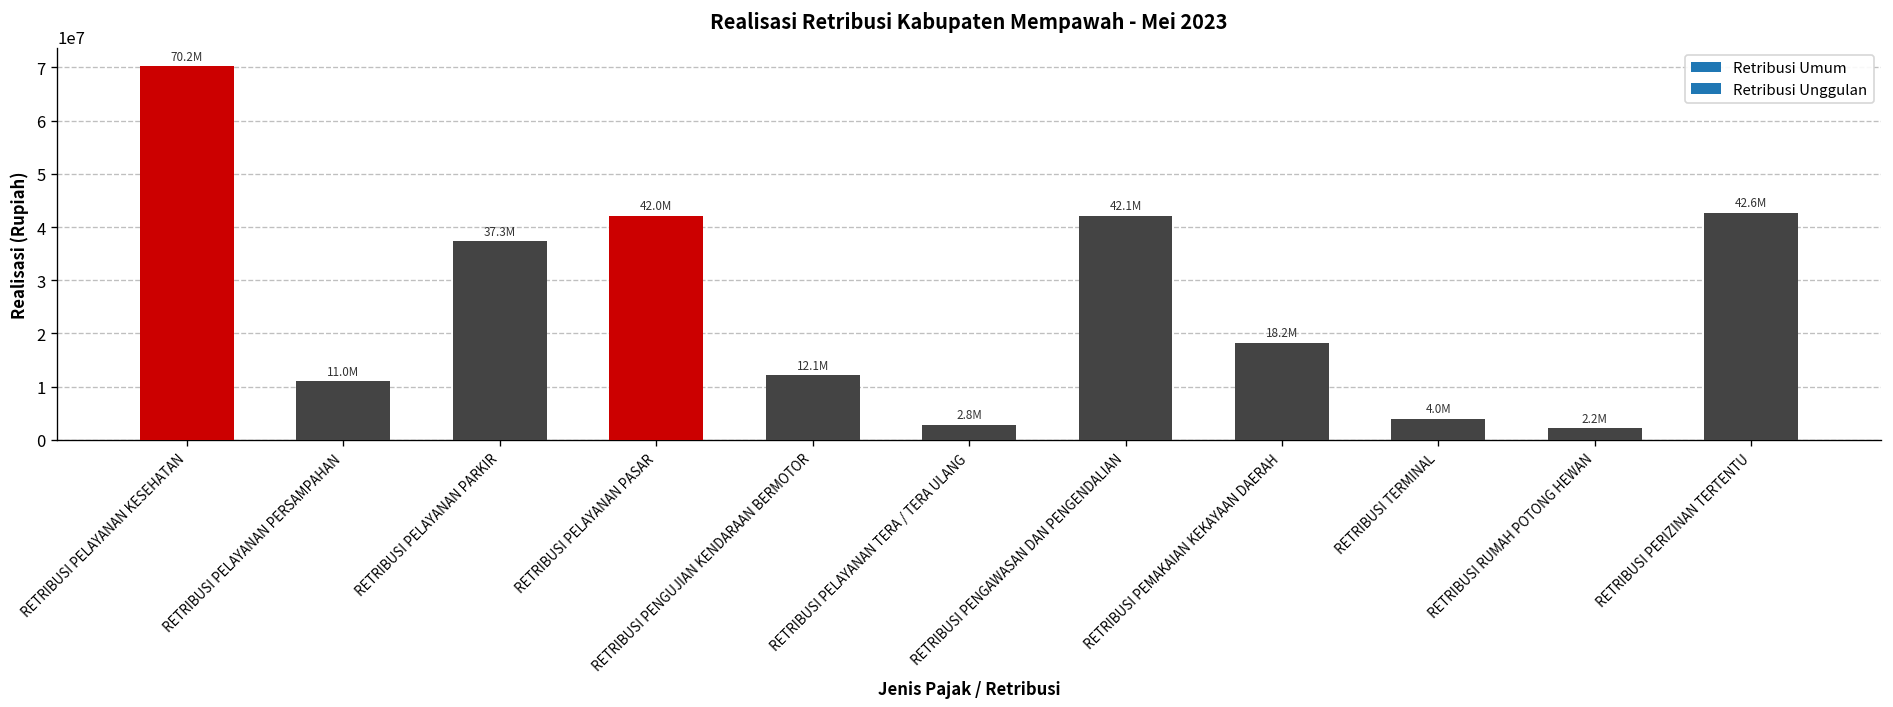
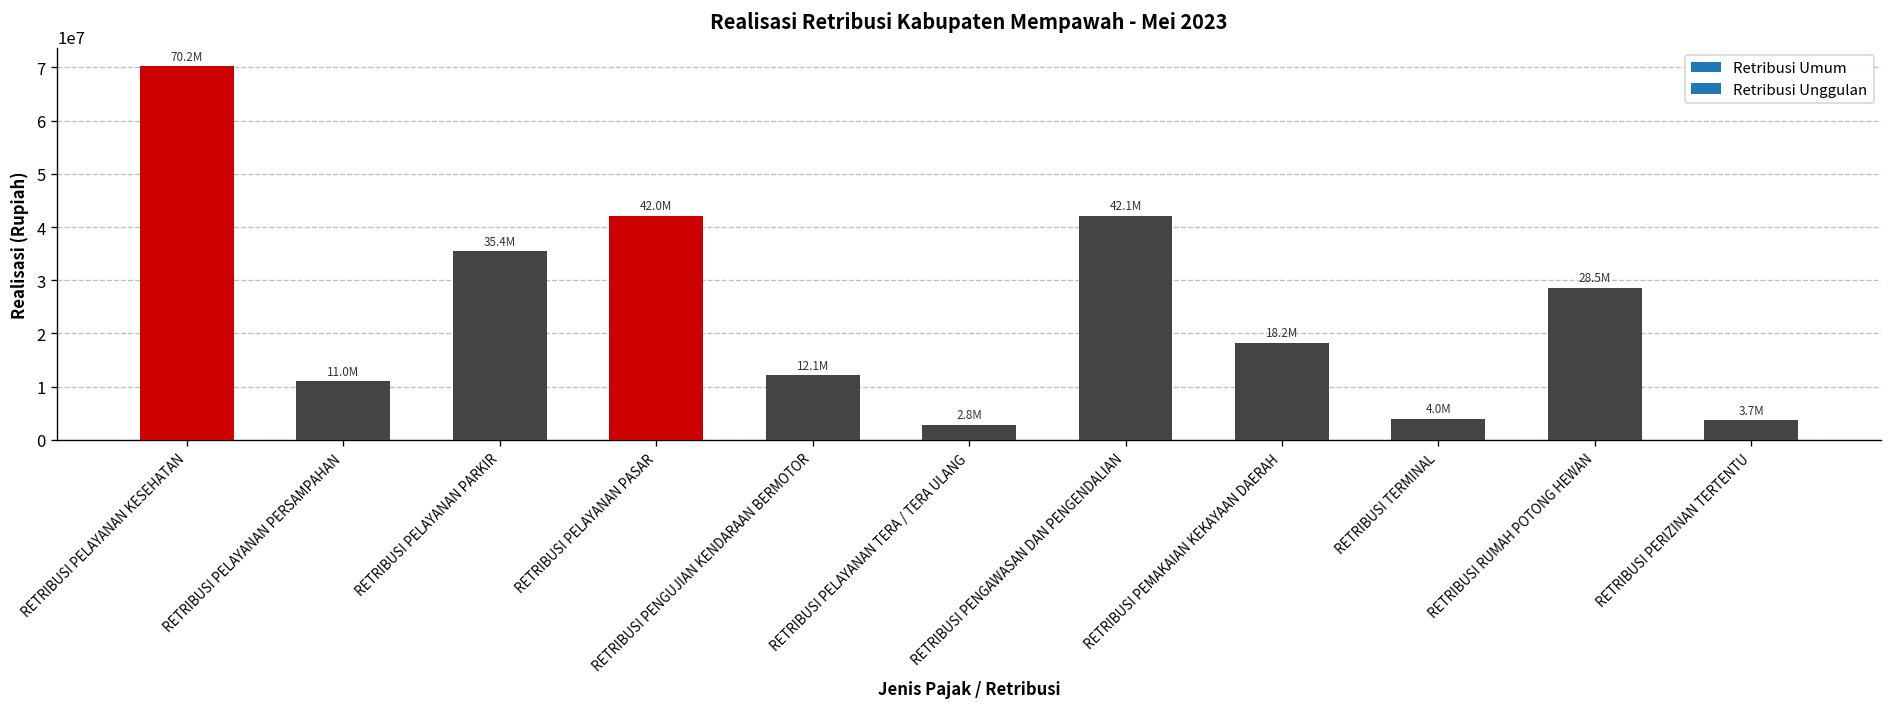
  {
    "RETRIBUSI PELAYANAN KESEHATAN": "70.2M",
    "RETRIBUSI PELAYANAN PERSAMPAHAN": "11.0M",
-   "RETRIBUSI PELAYANAN PARKIR": "37.3M",
+   "RETRIBUSI PELAYANAN PARKIR": "35.4M",
    "RETRIBUSI PELAYANAN PASAR": "42.0M",
    "RETRIBUSI PENGUJIAN KENDARAAN BERMOTOR": "12.1M",
    "RETRIBUSI PELAYANAN TERA / TERA ULANG": "2.8M",
    "RETRIBUSI PENGAWASAN DAN PENGENDALIAN": "42.1M",
    "RETRIBUSI PEMAKAIAN KEKAYAAN DAERAH": "18.2M",
    "RETRIBUSI TERMINAL": "4.0M",
-   "RETRIBUSI RUMAH POTONG HEWAN": "2.2M",
-   "RETRIBUSI PERIZINAN TERTENTU": "42.6M"
+   "RETRIBUSI RUMAH POTONG HEWAN": "28.5M",
+   "RETRIBUSI PERIZINAN TERTENTU": "3.7M"
  }
